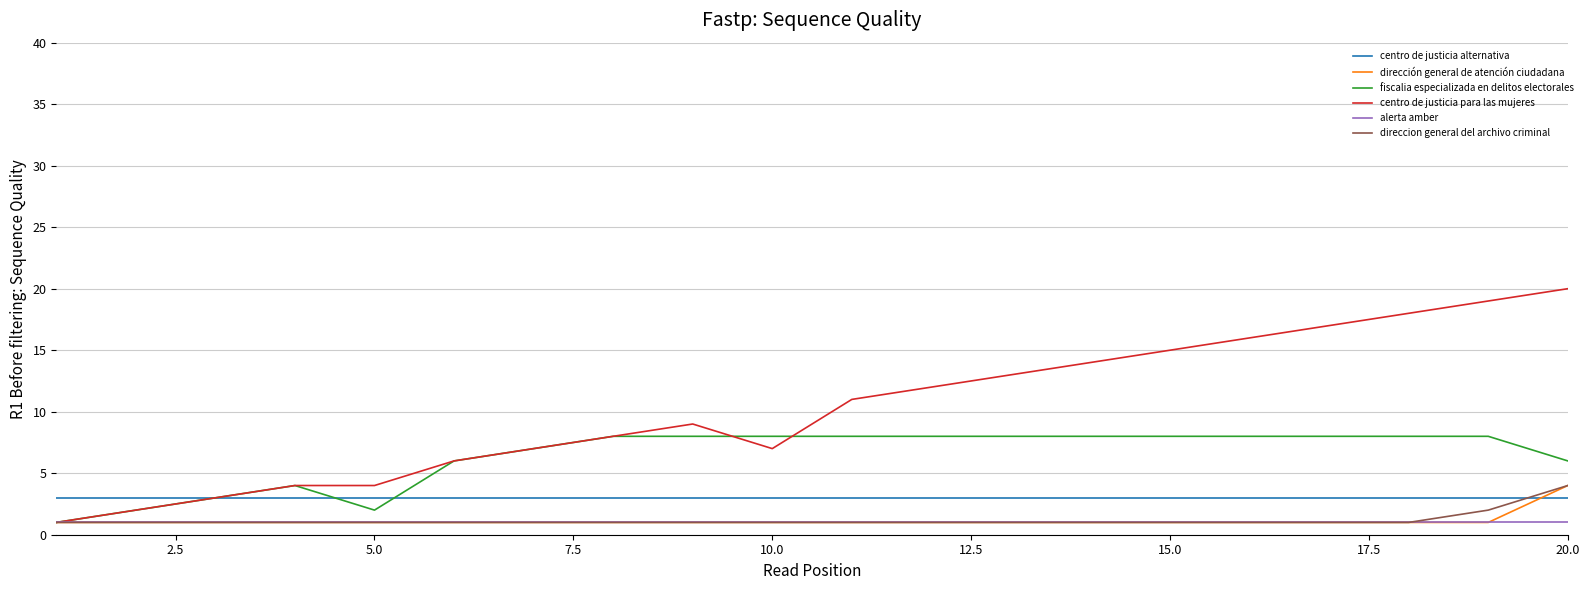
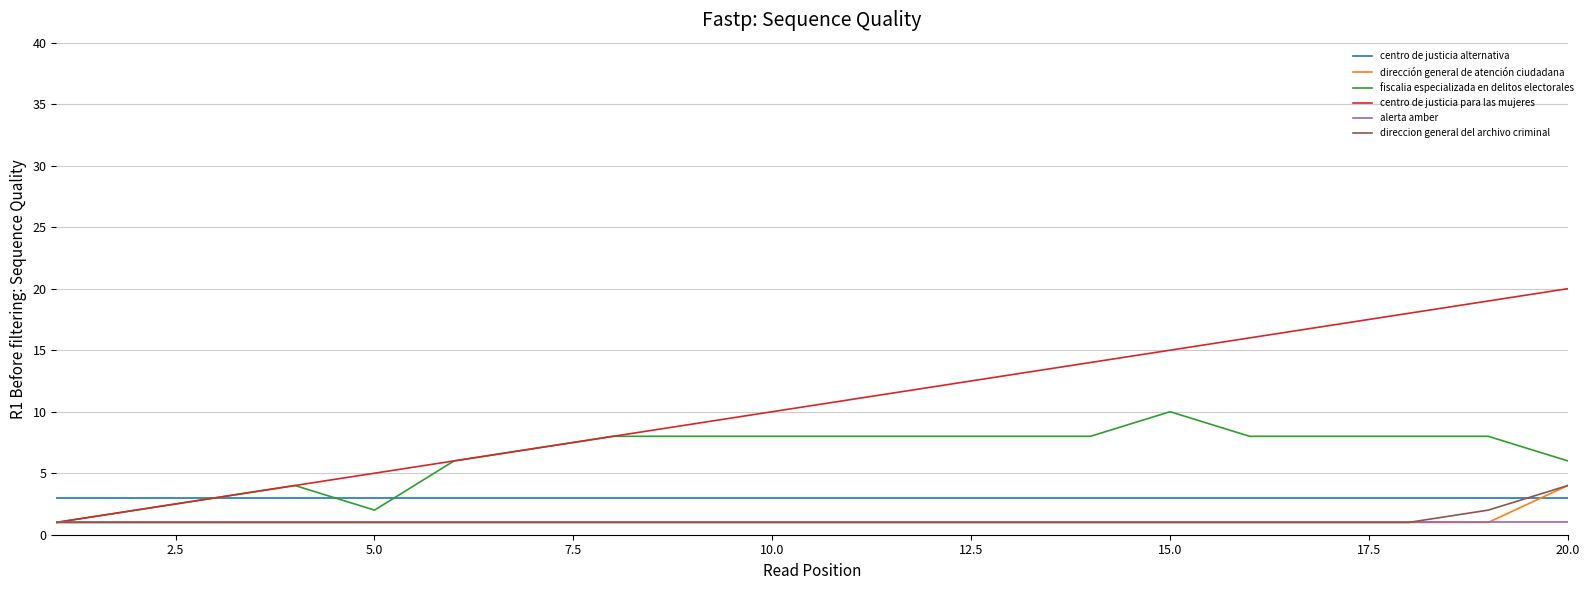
  {
    "centro de justicia alternativa": {
      "5.0": 3,
      "10.0": 3,
      "15.0": 3,
      "20.0": 3
    },
    "fiscalia especializada en delitos electorales": {
      "5.0": 2,
      "10.0": 8,
-     "15.0": 8,
+     "15.0": 10,
      "20.0": 6
    },
    "centro de justicia para las mujeres": {
-     "5.0": 4,
-     "10.0": 7,
+     "5.0": 5,
+     "10.0": 10,
      "15.0": 15,
      "20.0": 20
    },
    "alerta amber": {
      "20.0": 1
    }
  }
